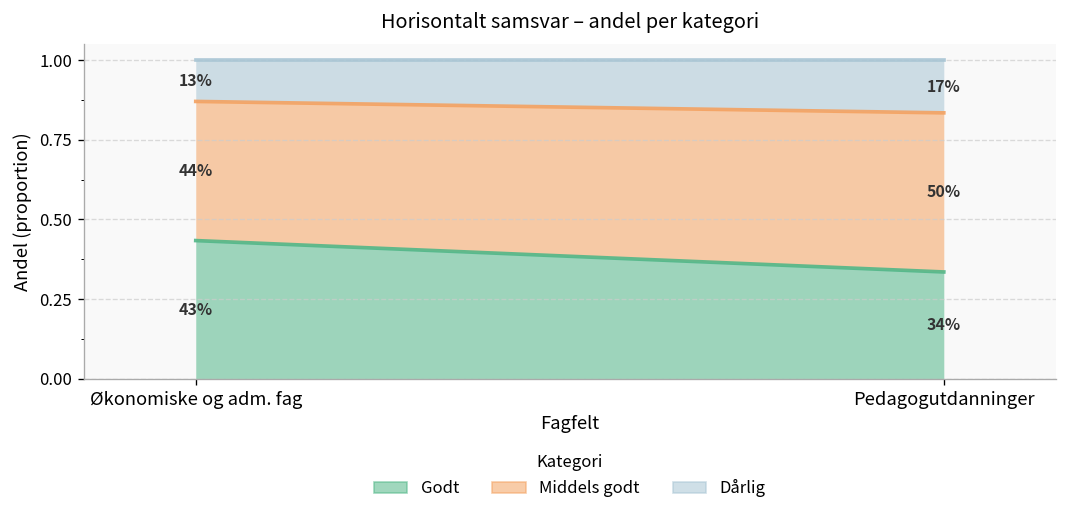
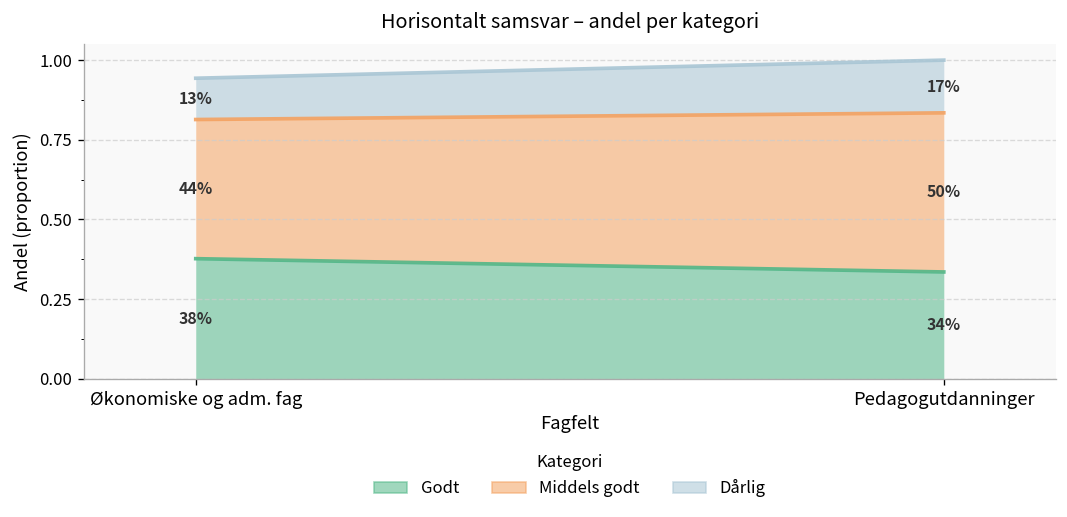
  {
    "Godt": {
-     "Økonomiske og adm. fag": "43%"
+     "Økonomiske og adm. fag": "38%"
    },
    "Dårlig": {
      "Økonomiske og adm. fag": "13%",
      "Pedagogutdanninger": "17%"
    }
  }
